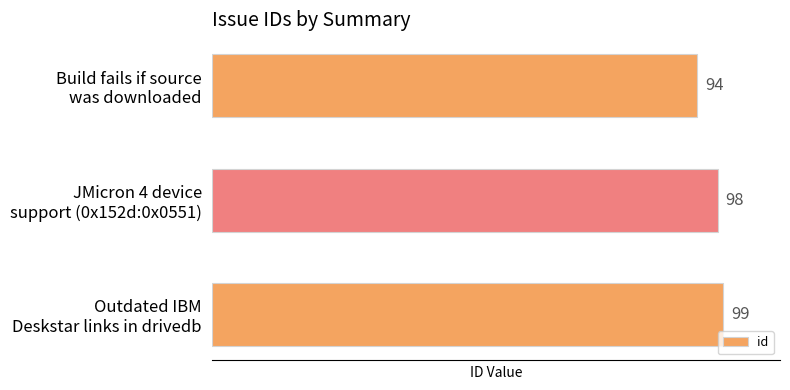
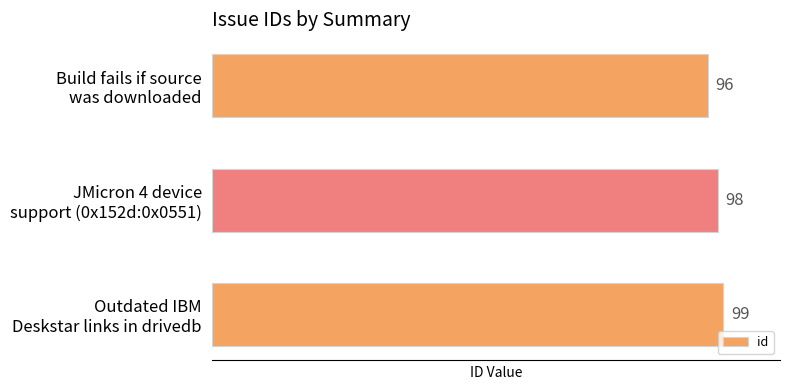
  {
-   "Build fails if source was downloaded": 94,
+   "Build fails if source was downloaded": 96,
    "JMicron 4 device support (0x152d:0x0551)": 98,
    "Outdated IBM Deskstar links in drivedb": 99
  }
